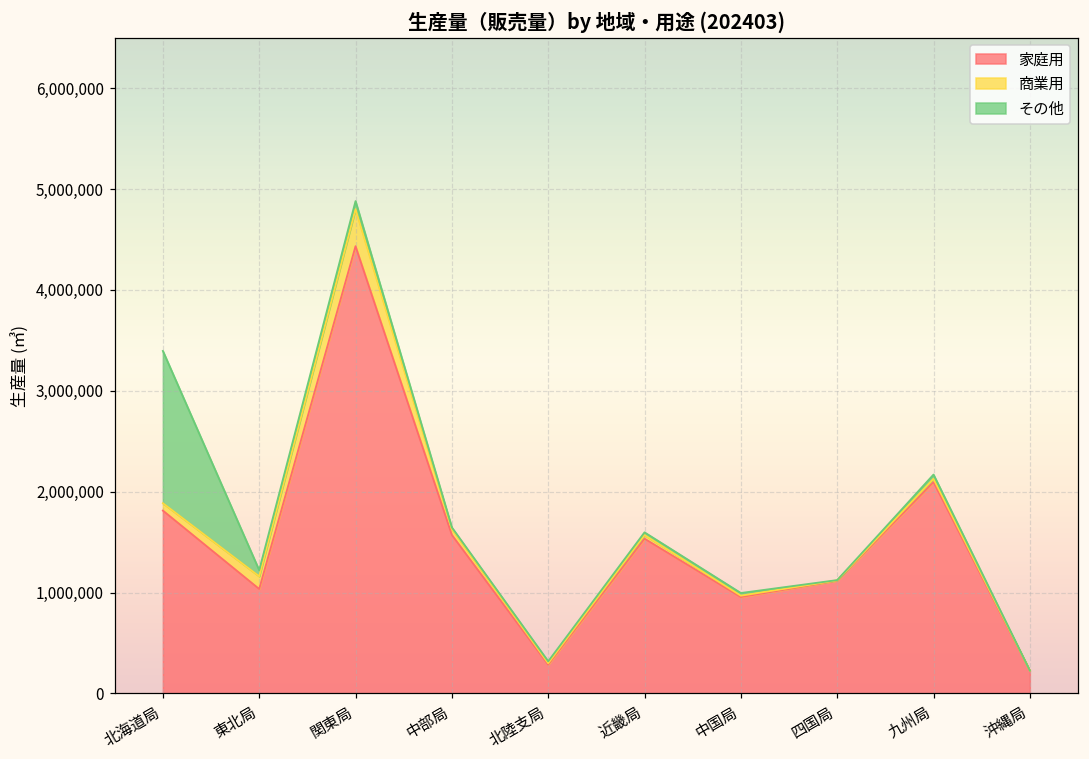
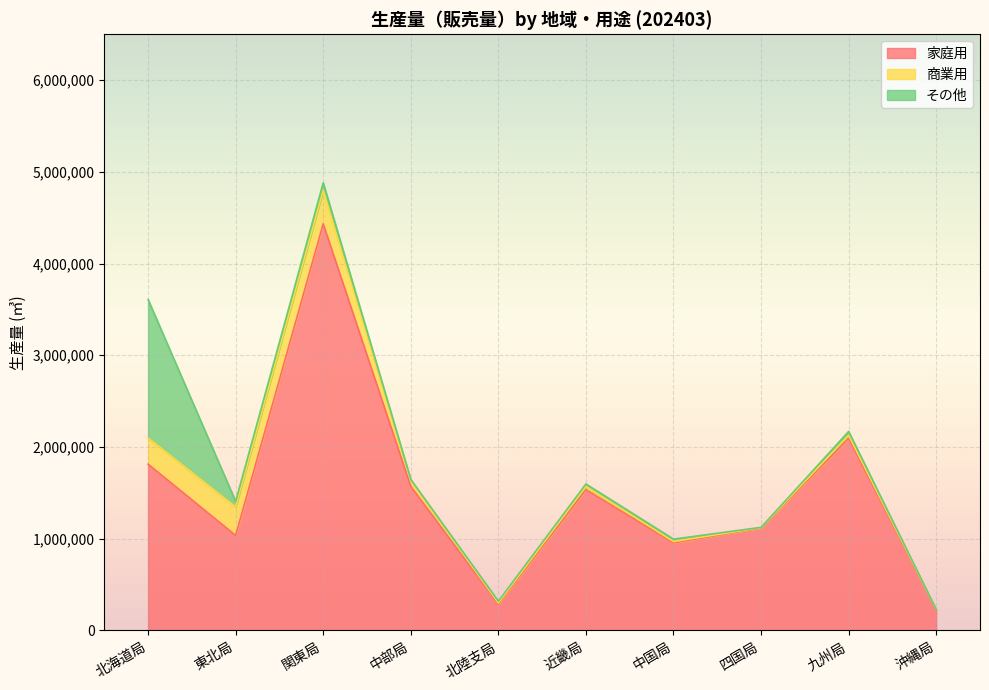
  {
    "家庭用": {
      "北海道局": "1,800,000",
      "東北局": "1,000,000",
      "関東局": "4,400,000",
      "中部局": "1,600,000",
      "近畿局": "1,500,000",
      "九州局": "2,100,000"
    },
    "商業用": {
-     "北海道局": "100,000",
-     "東北局": "100,000",
+     "北海道局": "300,000",
+     "東北局": "300,000",
      "関東局": "400,000",
      "九州局": "0"
    },
    "その他": {
      "北海道局": "1,500,000",
      "東北局": "100,000",
      "関東局": "100,000",
      "九州局": "0"
    }
  }
